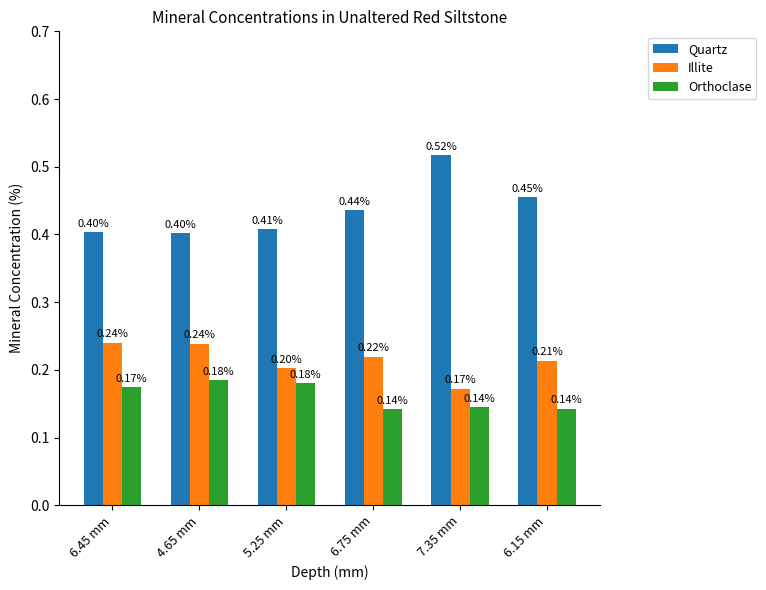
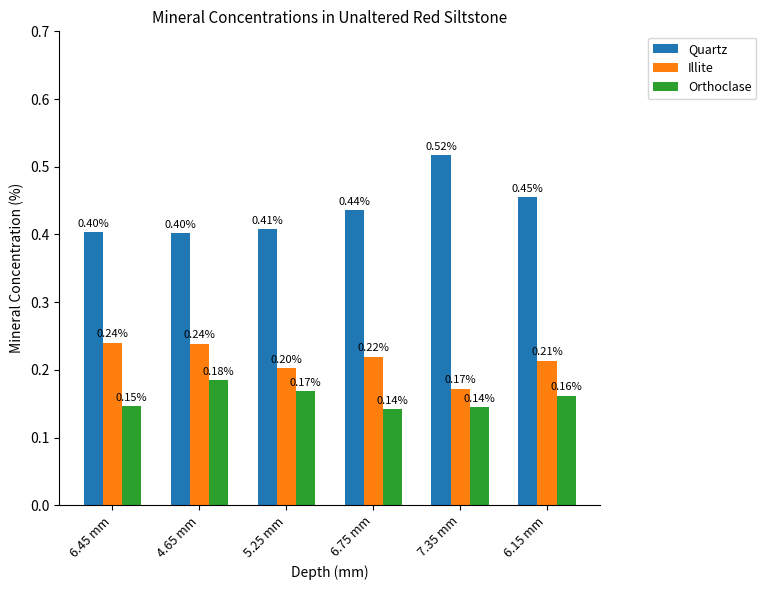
  {
    "Quartz": {
      "6.45 mm": "0.40%",
      "4.65 mm": "0.40%",
      "5.25 mm": "0.41%",
      "6.75 mm": "0.44%",
      "7.35 mm": "0.52%",
      "6.15 mm": "0.45%"
    },
    "Illite": {
      "6.45 mm": "0.24%",
      "4.65 mm": "0.24%",
      "5.25 mm": "0.20%",
      "6.75 mm": "0.22%",
      "7.35 mm": "0.17%",
      "6.15 mm": "0.21%"
    },
    "Orthoclase": {
-     "6.45 mm": "0.17%",
+     "6.45 mm": "0.15%",
      "4.65 mm": "0.18%",
-     "5.25 mm": "0.18%",
+     "5.25 mm": "0.17%",
      "6.75 mm": "0.14%",
      "7.35 mm": "0.14%",
-     "6.15 mm": "0.14%"
+     "6.15 mm": "0.16%"
    }
  }
